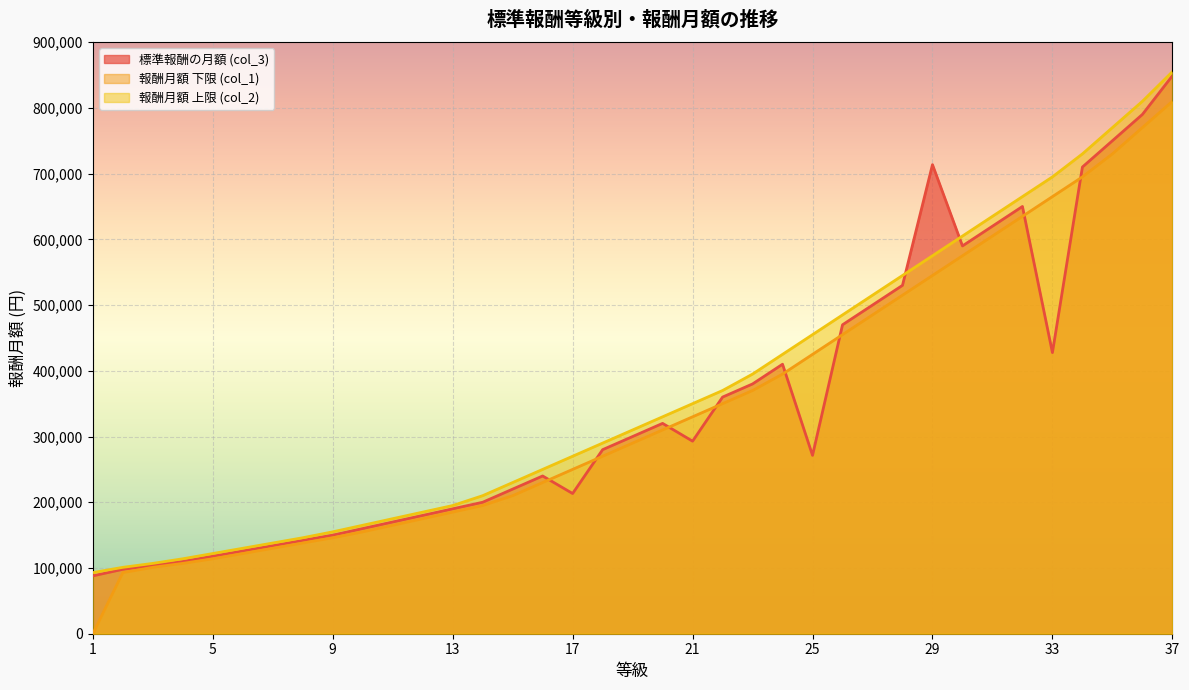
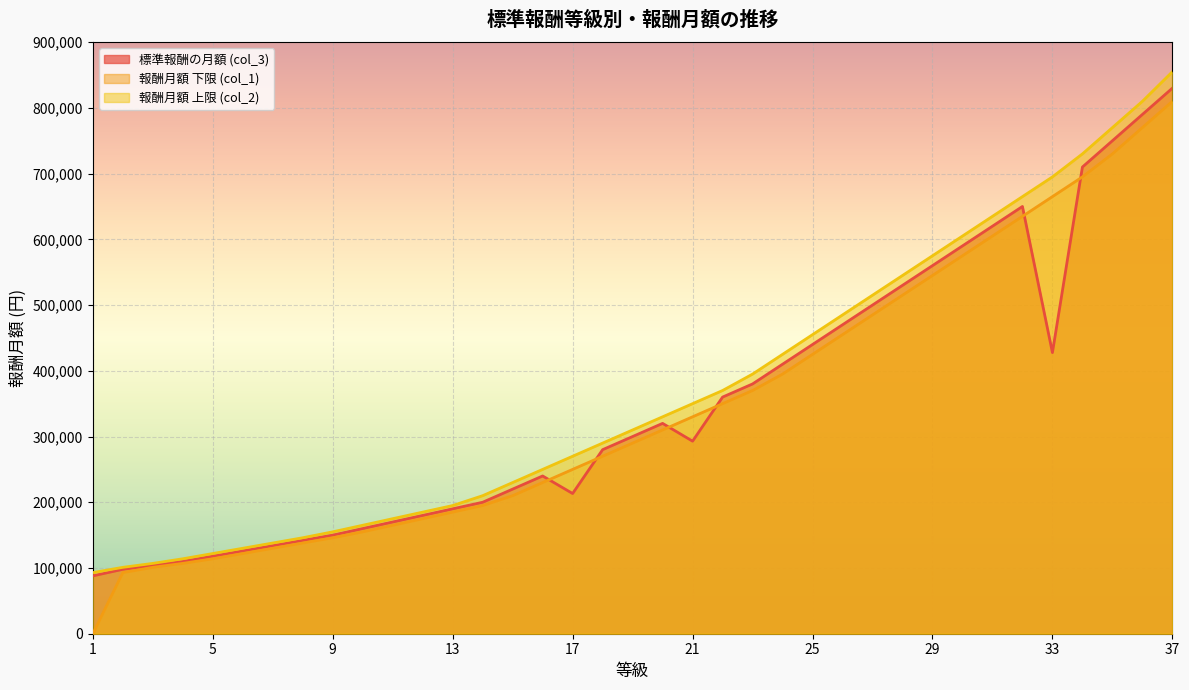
  {
    "標準報酬の月額 (col_3)": {
      "1": "90,000",
      "5": "120,000",
      "9": "150,000",
      "13": "190,000",
      "17": "210,000",
      "21": "290,000",
-     "25": "270,000",
-     "29": "710,000",
+     "25": "440,000",
+     "29": "560,000",
      "33": "430,000",
-     "37": "850,000"
+     "37": "830,000"
    }
  }
